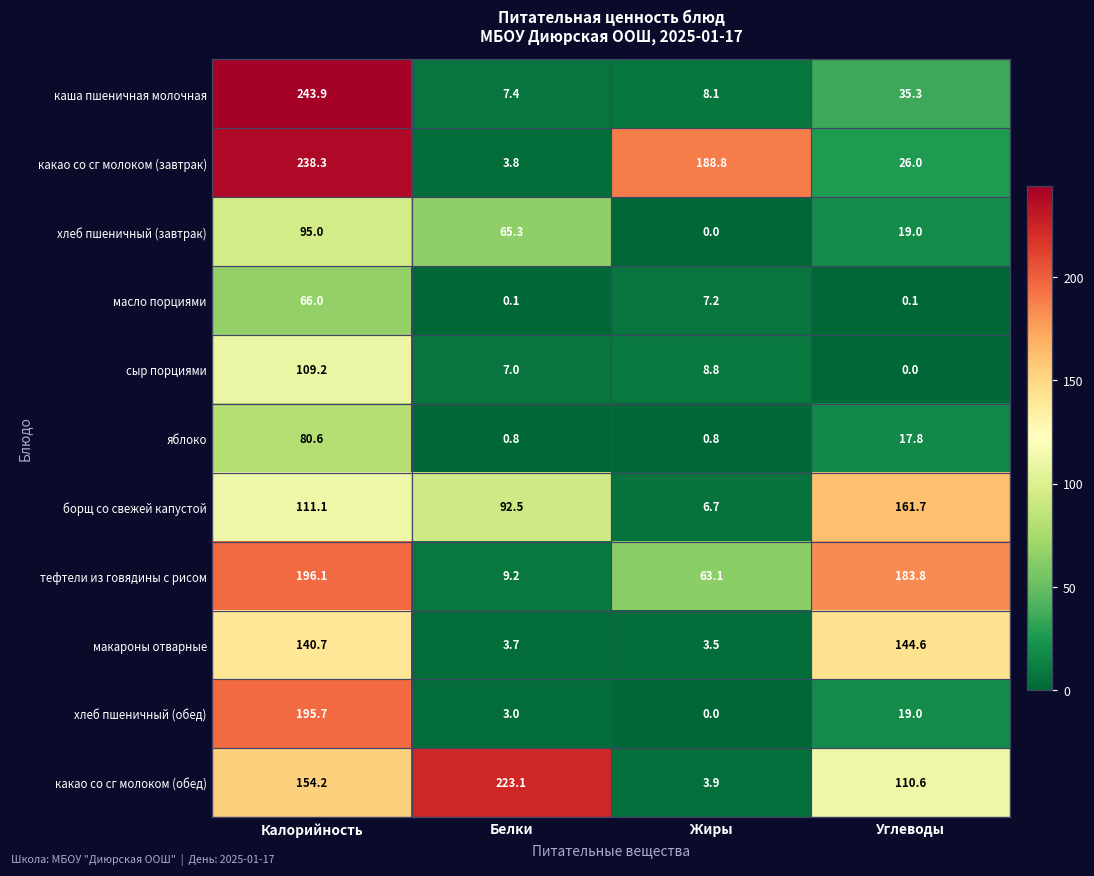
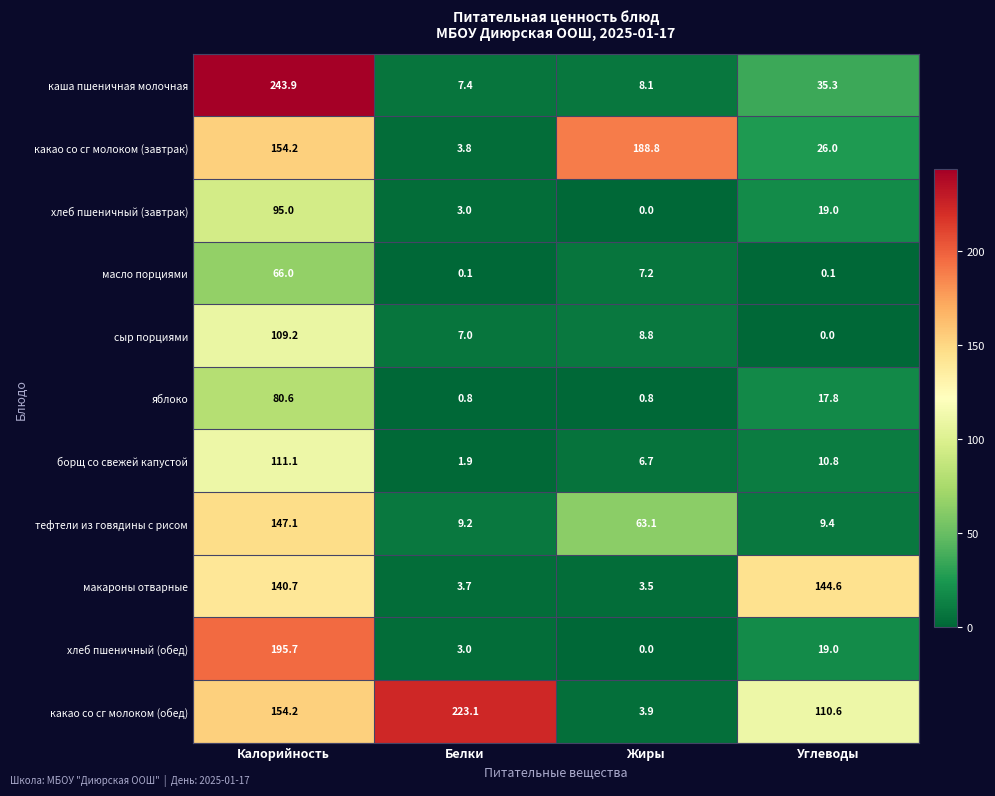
  {
    "каша пшеничная молочная": {
      "Калорийность": 243.9,
      "Белки": 7.4,
      "Жиры": 8.1,
      "Углеводы": 35.3
    },
    "какао со сг молоком (завтрак)": {
-     "Калорийность": 238.3,
+     "Калорийность": 154.2,
      "Белки": 3.8,
      "Жиры": 188.8,
      "Углеводы": 26.0
    },
    "хлеб пшеничный (завтрак)": {
      "Калорийность": 95.0,
-     "Белки": 65.3,
+     "Белки": 3.0,
      "Жиры": 0.0,
      "Углеводы": 19.0
    },
    "масло порциями": {
      "Калорийность": 66.0,
      "Белки": 0.1,
      "Жиры": 7.2,
      "Углеводы": 0.1
    },
    "сыр порциями": {
      "Калорийность": 109.2,
      "Белки": 7.0,
      "Жиры": 8.8,
      "Углеводы": 0.0
    },
    "яблоко": {
      "Калорийность": 80.6,
      "Белки": 0.8,
      "Жиры": 0.8,
      "Углеводы": 17.8
    },
    "борщ со свежей капустой": {
      "Калорийность": 111.1,
-     "Белки": 92.5,
+     "Белки": 1.9,
      "Жиры": 6.7,
-     "Углеводы": 161.7
+     "Углеводы": 10.8
    },
    "тефтели из говядины с рисом": {
-     "Калорийность": 196.1,
+     "Калорийность": 147.1,
      "Белки": 9.2,
      "Жиры": 63.1,
-     "Углеводы": 183.8
+     "Углеводы": 9.4
    },
    "макароны отварные": {
      "Калорийность": 140.7,
      "Белки": 3.7,
      "Жиры": 3.5,
      "Углеводы": 144.6
    },
    "хлеб пшеничный (обед)": {
      "Калорийность": 195.7,
      "Белки": 3.0,
      "Жиры": 0.0,
      "Углеводы": 19.0
    },
    "какао со сг молоком (обед)": {
      "Калорийность": 154.2,
      "Белки": 223.1,
      "Жиры": 3.9,
      "Углеводы": 110.6
    }
  }
